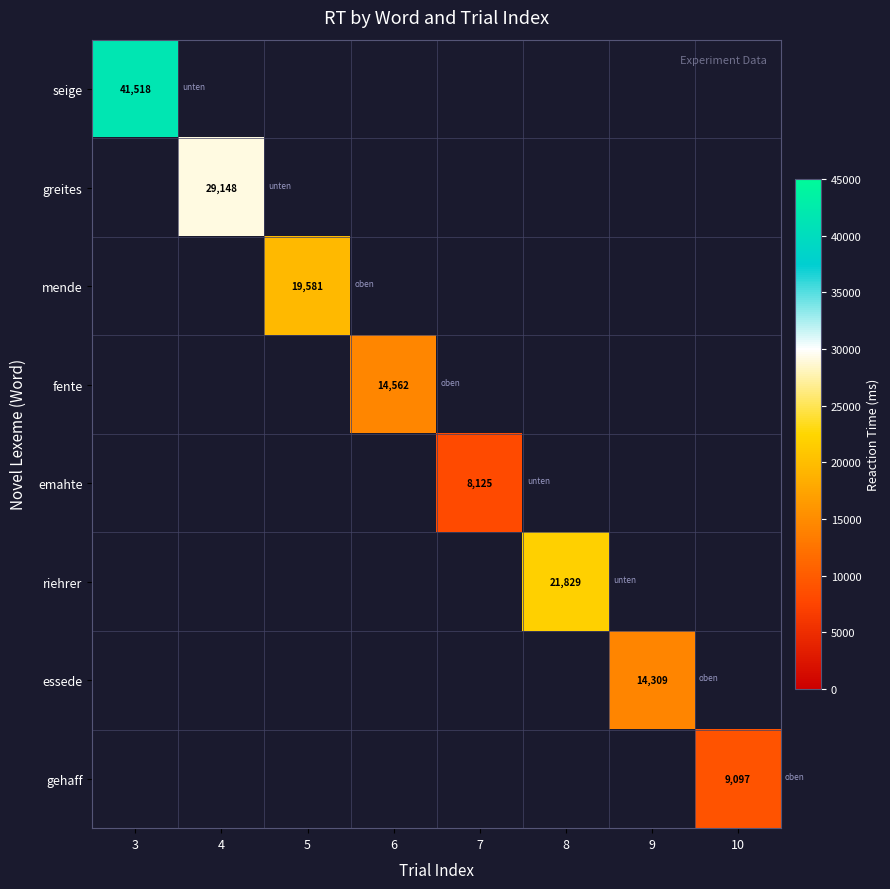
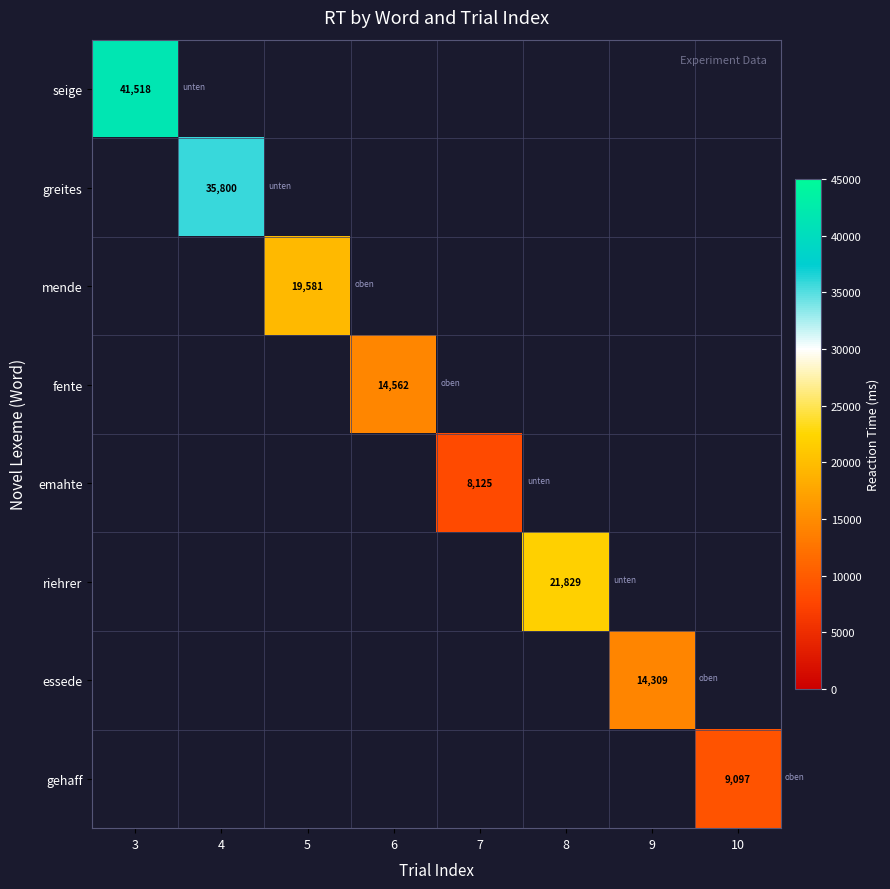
  {
    "seige": {
      "3": "41,518"
    },
    "greites": {
-     "4": "29,148"
+     "4": "35,800"
    },
    "mende": {
      "5": "19,581"
    },
    "fente": {
      "6": "14,562"
    },
    "emahte": {
      "7": "8,125"
    },
    "riehrer": {
      "8": "21,829"
    },
    "essede": {
      "9": "14,309"
    },
    "gehaff": {
      "10": "9,097"
    }
  }
